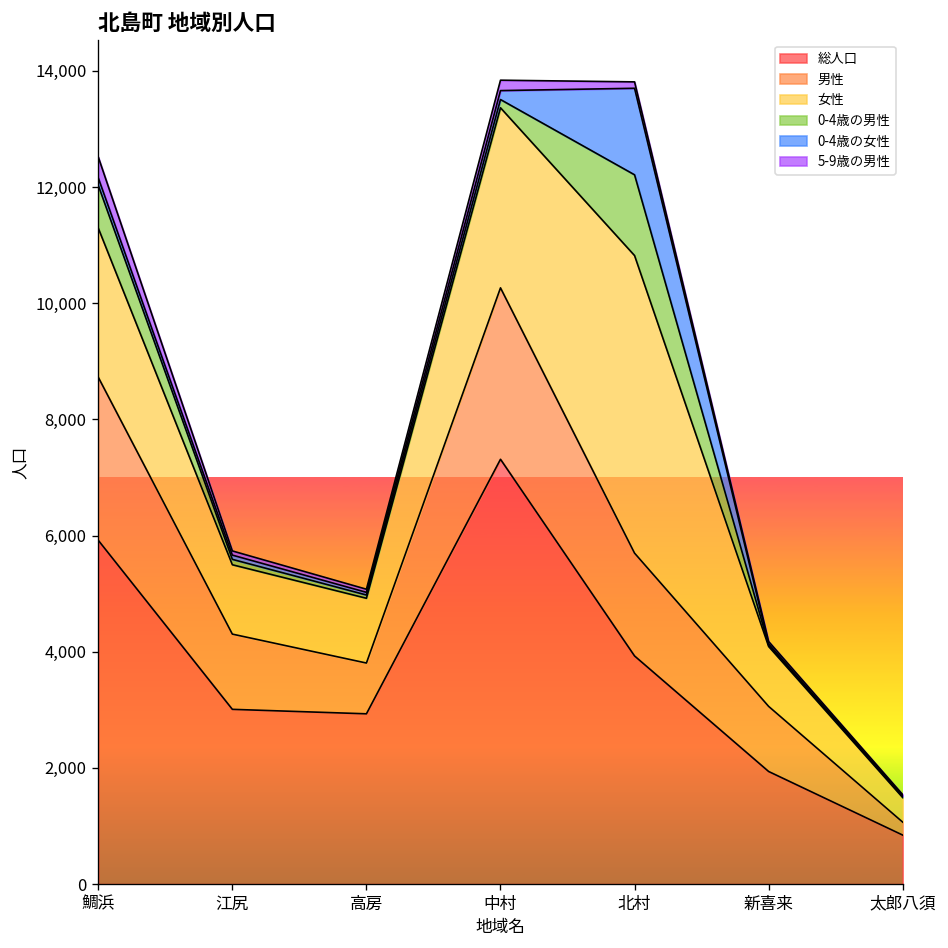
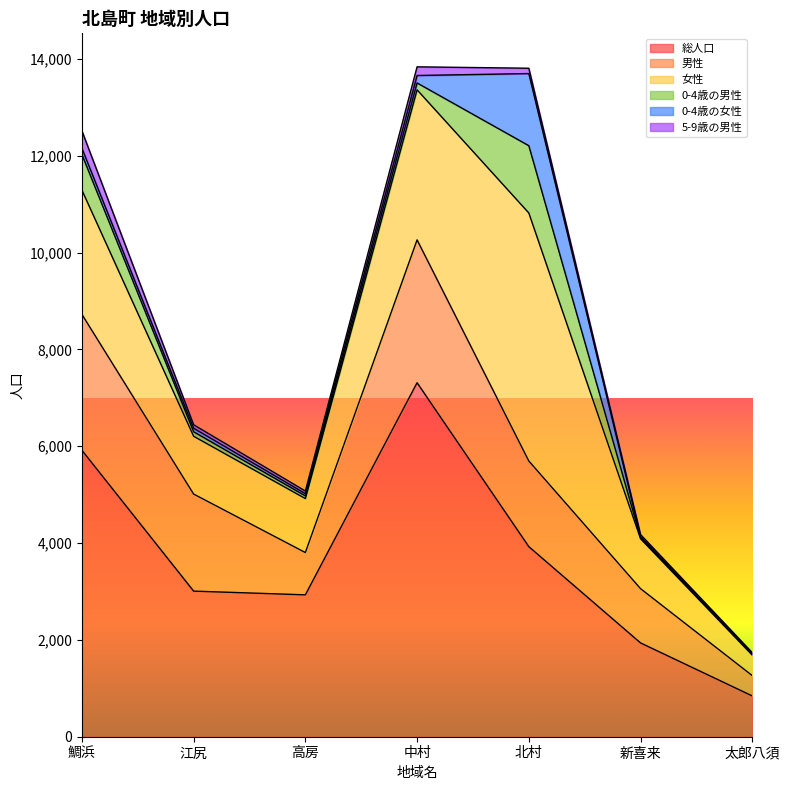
  {
    "総人口": {
      "鯛浜": "5,900",
      "江尻": "3,000",
      "高房": "2,900",
      "中村": "7,300",
      "北村": "3,900",
      "新喜来": "1,900",
      "太郎八須": "800"
    },
    "男性": {
      "鯛浜": "2,800",
-     "江尻": "1,300",
+     "江尻": "2,000",
      "高房": "900",
      "中村": "3,000",
      "北村": "1,800",
      "新喜来": "1,100",
-     "太郎八須": "200"
+     "太郎八須": "400"
    },
    "女性": {
      "鯛浜": "2,600",
      "江尻": "1,200",
      "高房": "1,100",
      "中村": "3,100",
      "北村": "5,100"
    },
    "0-4歳の男性": {
      "鯛浜": "700",
      "江尻": "100",
      "中村": "100",
      "北村": "1,400"
    },
    "0-4歳の女性": {
      "鯛浜": "100",
      "江尻": "100",
      "中村": "200",
      "北村": "1,500"
    },
    "5-9歳の男性": {
      "鯛浜": "400",
      "江尻": "100",
      "高房": "100",
      "中村": "200",
      "北村": "100"
    }
  }
